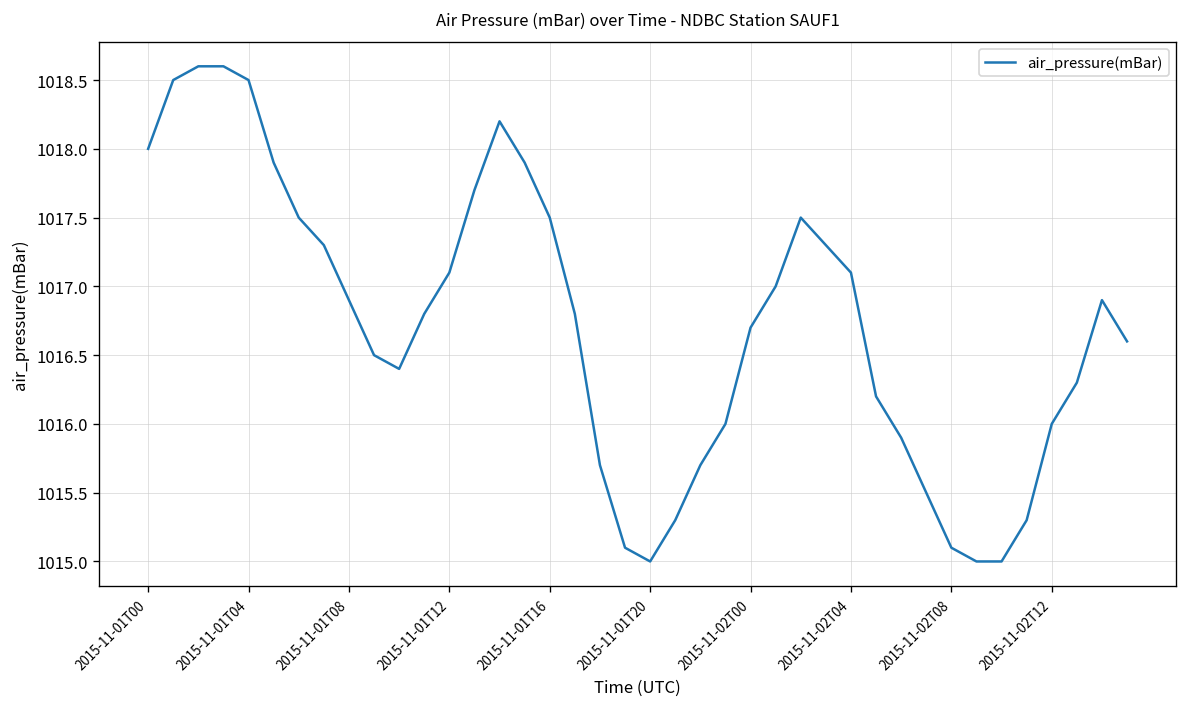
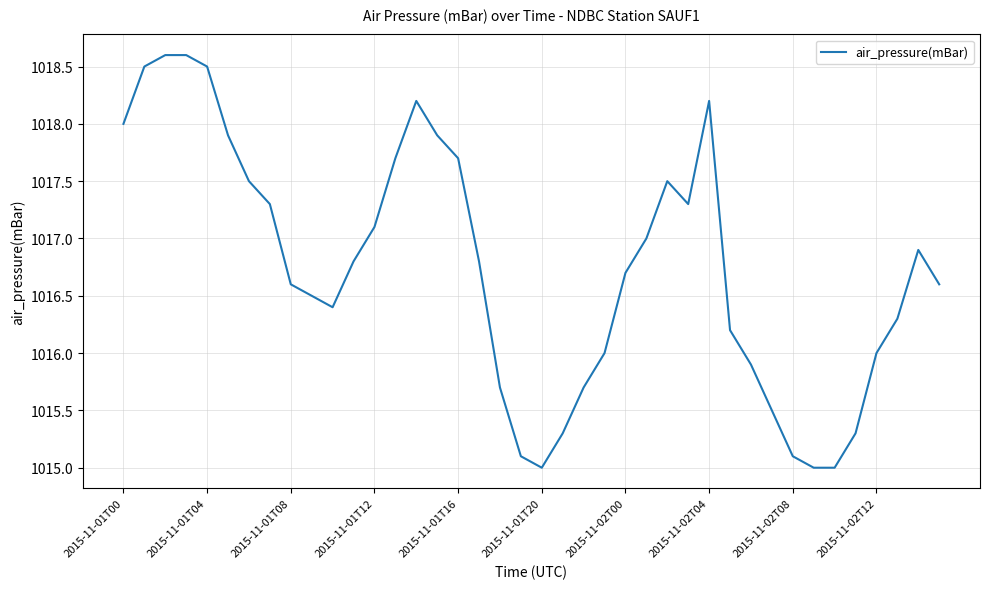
  {
    "2015-11-01T00": 1018.0,
    "2015-11-01T04": 1018.5,
-   "2015-11-01T08": 1016.9,
+   "2015-11-01T08": 1016.6,
    "2015-11-01T12": 1017.1,
-   "2015-11-01T16": 1017.5,
+   "2015-11-01T16": 1017.7,
    "2015-11-01T20": 1015.0,
    "2015-11-02T00": 1016.7,
-   "2015-11-02T04": 1017.1,
+   "2015-11-02T04": 1018.2,
    "2015-11-02T08": 1015.1,
    "2015-11-02T12": 1016.0
  }
